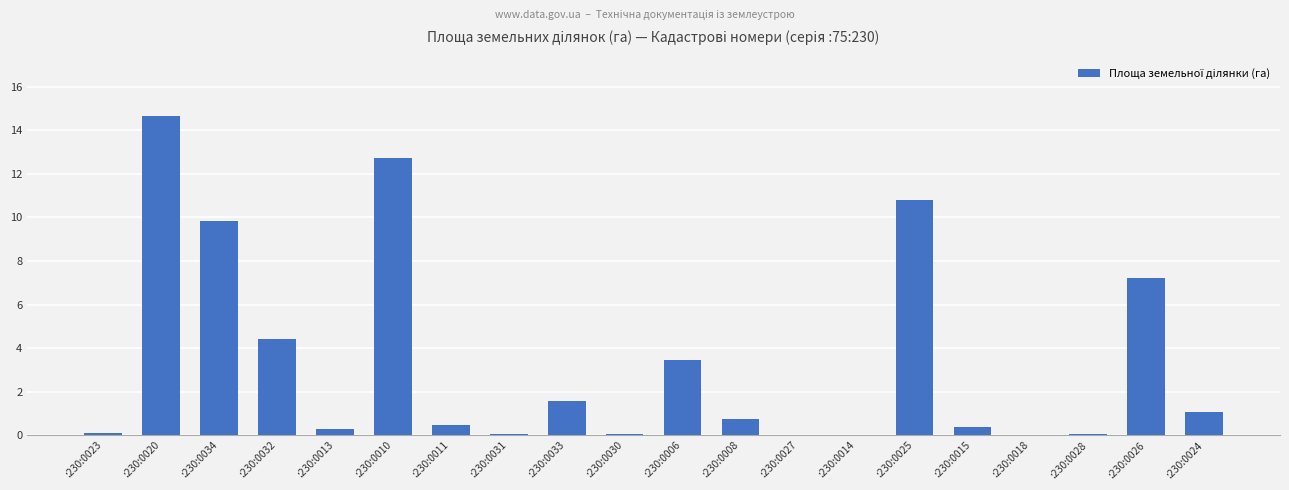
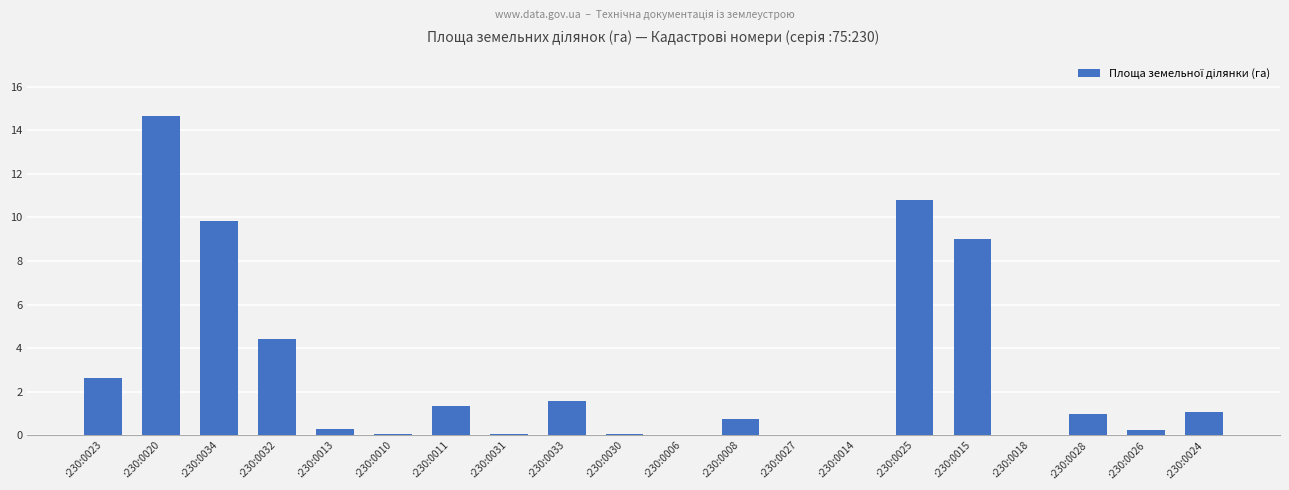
  {
-   ":230:0023": 0.1,
+   ":230:0023": 2.6,
    ":230:0020": 14.7,
    ":230:0034": 9.9,
    ":230:0032": 4.4,
    ":230:0013": 0.3,
-   ":230:0010": 12.7,
-   ":230:0011": 0.5,
+   ":230:0010": 0.0,
+   ":230:0011": 1.3,
    ":230:0033": 1.6,
-   ":230:0006": 3.5,
+   ":230:0006": 0.0,
    ":230:0008": 0.8,
    ":230:0025": 10.8,
-   ":230:0015": 0.4,
-   ":230:0028": 0.0,
-   ":230:0026": 7.2,
+   ":230:0015": 9.0,
+   ":230:0028": 1.0,
+   ":230:0026": 0.2,
    ":230:0024": 1.1
  }
